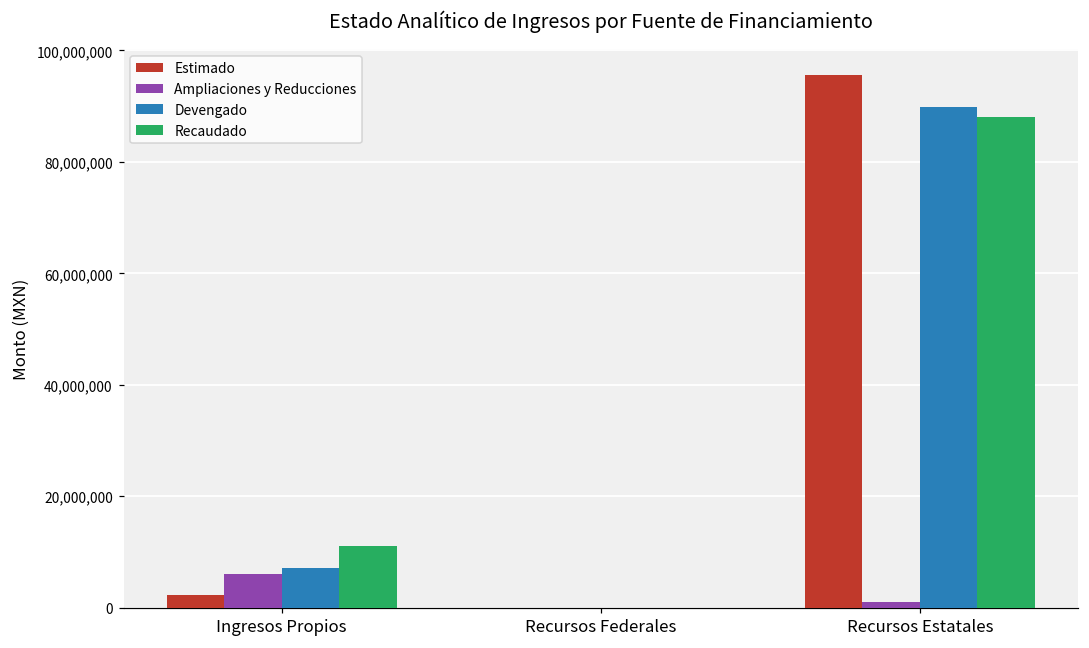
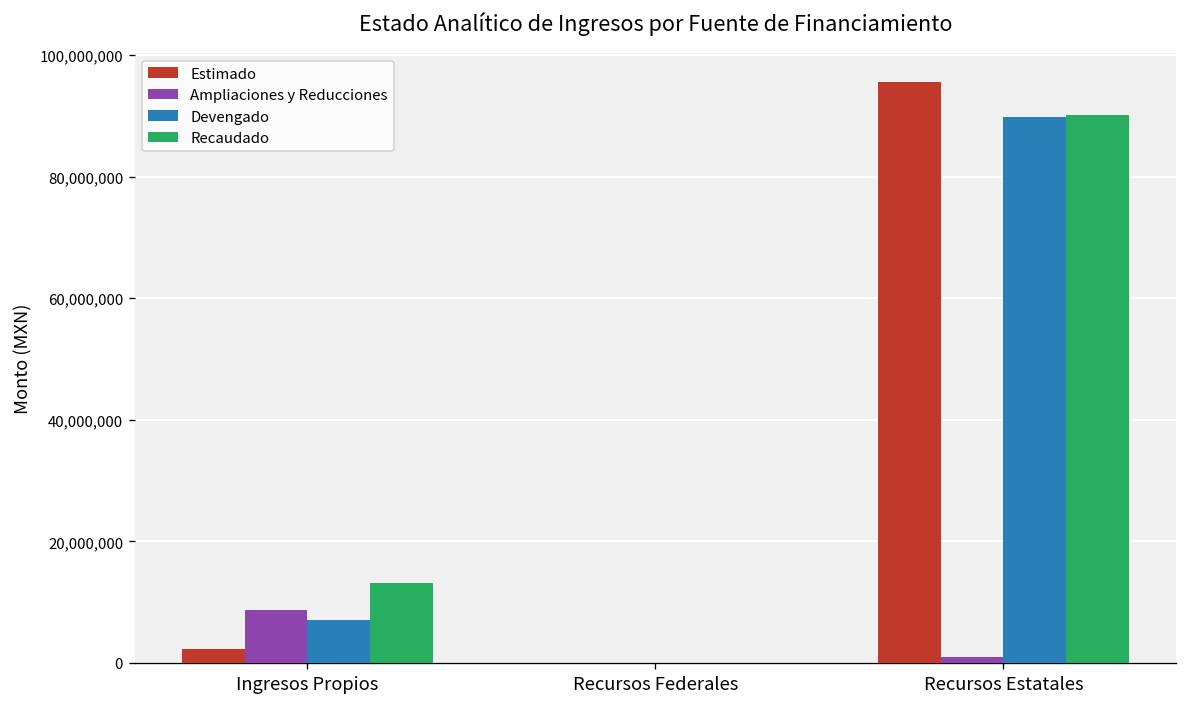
  {
    "Estimado": {
      "Ingresos Propios": "2,000,000",
      "Recursos Federales": "0",
      "Recursos Estatales": "96,000,000"
    },
    "Ampliaciones y Reducciones": {
-     "Ingresos Propios": "6,000,000",
+     "Ingresos Propios": "9,000,000",
      "Recursos Federales": "0",
      "Recursos Estatales": "1,000,000"
    },
    "Devengado": {
      "Ingresos Propios": "7,000,000",
      "Recursos Federales": "0",
      "Recursos Estatales": "90,000,000"
    },
    "Recaudado": {
-     "Ingresos Propios": "11,000,000",
+     "Ingresos Propios": "13,000,000",
      "Recursos Federales": "0",
-     "Recursos Estatales": "88,000,000"
+     "Recursos Estatales": "90,000,000"
    }
  }
